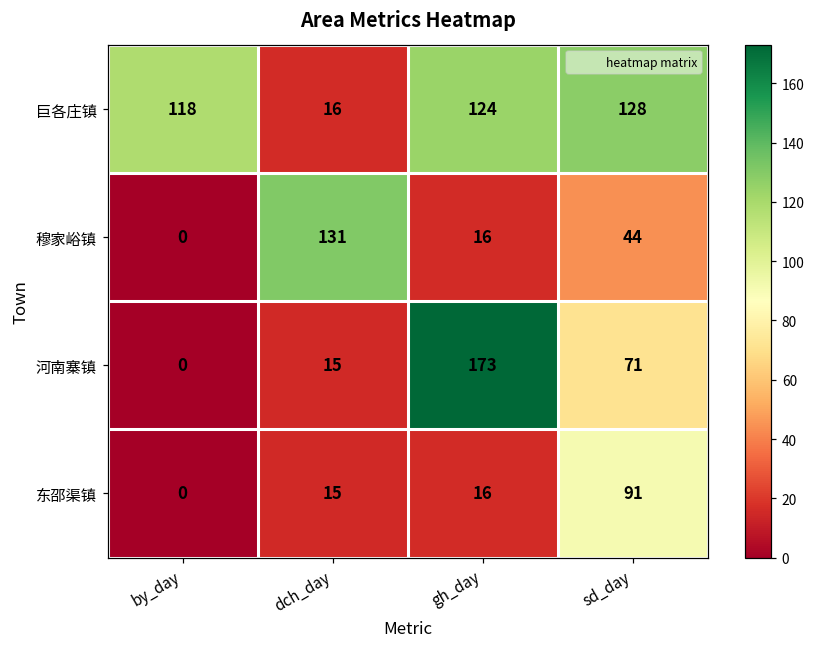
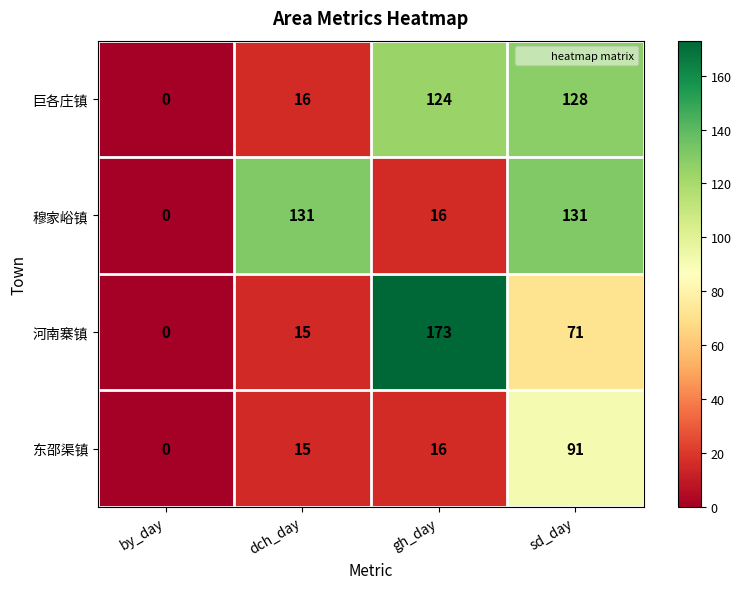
  {
    "巨各庄镇": {
-     "by_day": 118,
+     "by_day": 0,
      "dch_day": 16,
      "gh_day": 124,
      "sd_day": 128
    },
    "穆家峪镇": {
      "by_day": 0,
      "dch_day": 131,
      "gh_day": 16,
-     "sd_day": 44
+     "sd_day": 131
    },
    "河南寨镇": {
      "by_day": 0,
      "dch_day": 15,
      "gh_day": 173,
      "sd_day": 71
    },
    "东邵渠镇": {
      "by_day": 0,
      "dch_day": 15,
      "gh_day": 16,
      "sd_day": 91
    }
  }
